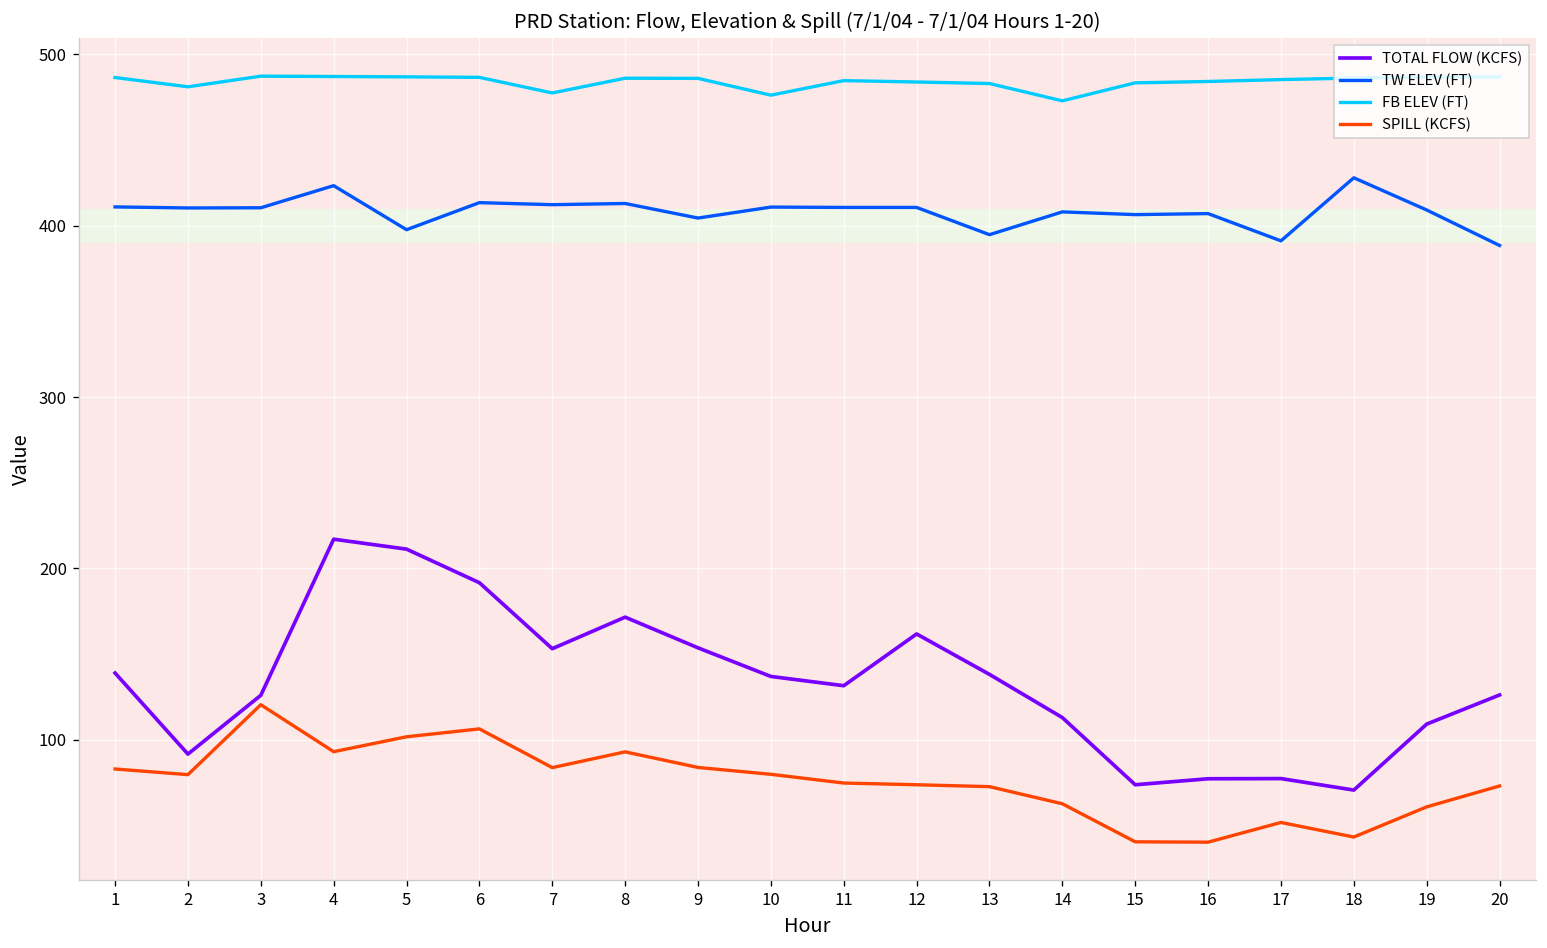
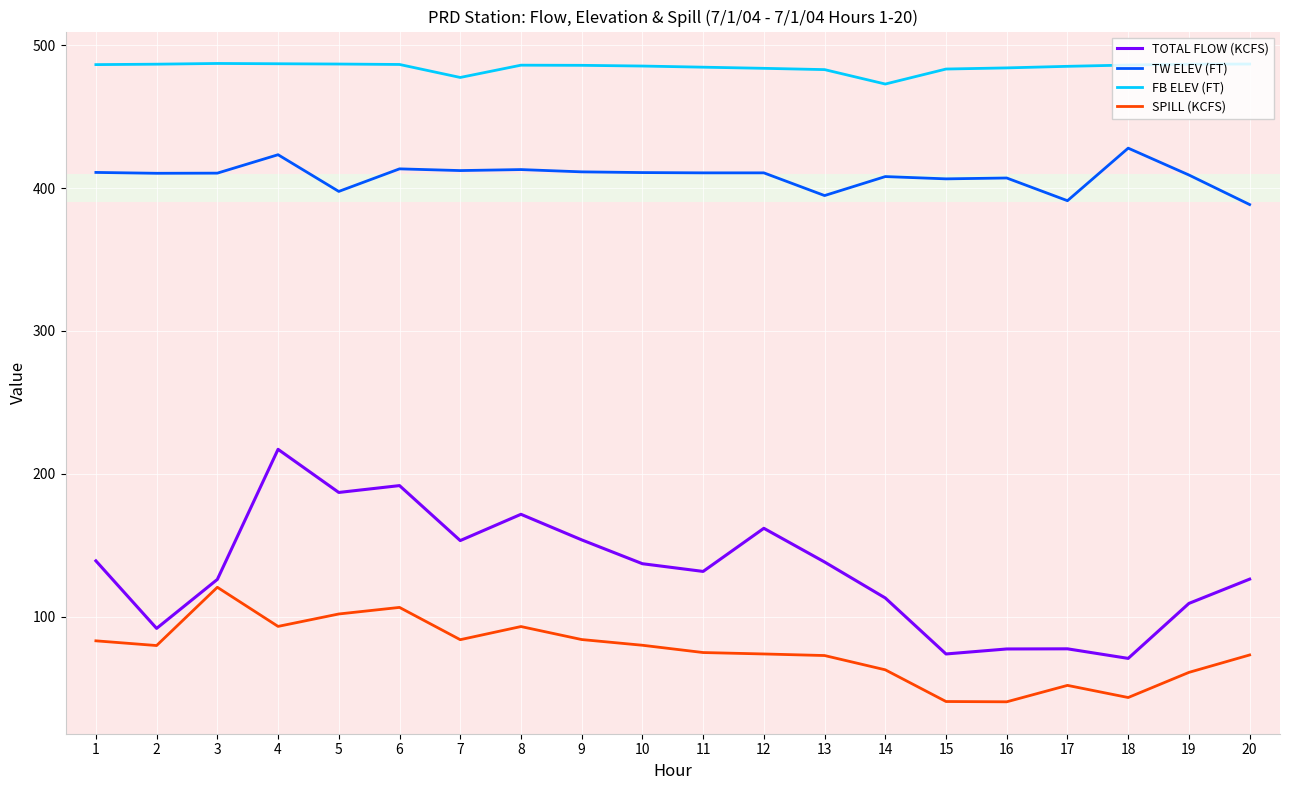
  {
    "TOTAL FLOW (KCFS)": {
      "1": 139,
      "2": 92,
      "3": 126,
      "4": 217,
-     "5": 211,
+     "5": 187,
      "6": 192,
      "7": 153,
      "8": 172,
      "9": 154,
      "10": 137,
      "11": 132,
      "12": 162,
      "13": 138,
      "14": 113,
      "15": 74,
      "16": 77,
      "17": 77,
      "18": 71,
      "19": 109,
      "20": 126
    },
    "TW ELEV (FT)": {
      "1": 411,
      "2": 410,
      "3": 411,
      "4": 423,
      "5": 398,
      "6": 414,
      "7": 412,
      "8": 413,
-     "9": 405,
+     "9": 411,
      "10": 411,
      "11": 411,
      "12": 411,
      "13": 395,
      "14": 408,
      "15": 407,
      "16": 407,
      "17": 391,
      "18": 428,
      "19": 409,
      "20": 389
    },
    "FB ELEV (FT)": {
      "1": 487,
-     "2": 481,
+     "2": 487,
      "3": 487,
      "4": 487,
      "5": 487,
      "6": 487,
      "7": 478,
      "8": 486,
      "9": 486,
-     "10": 476,
+     "10": 486,
      "11": 485,
      "12": 484,
      "13": 483,
      "14": 473,
      "15": 483,
      "16": 484,
      "17": 485
    },
    "SPILL (KCFS)": {
      "1": 83,
      "2": 80,
      "3": 121,
      "4": 93,
      "5": 102,
      "6": 106,
      "7": 84,
      "8": 93,
      "9": 84,
      "10": 80,
      "11": 75,
      "12": 74,
      "13": 73,
      "14": 63,
      "15": 41,
      "16": 40,
      "17": 52,
      "18": 43,
      "19": 61,
      "20": 73
    }
  }
